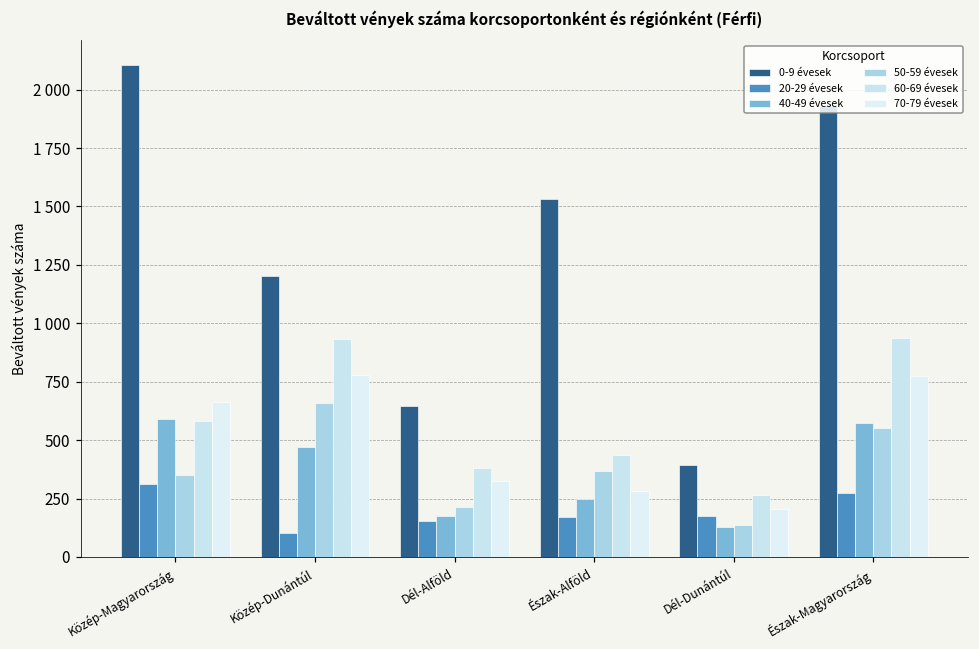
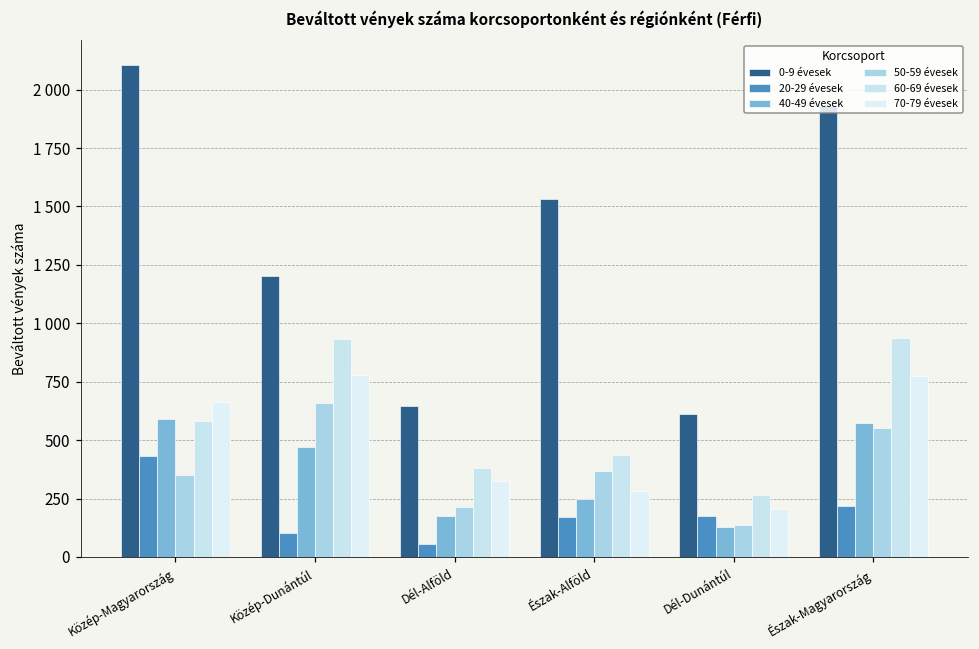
  {
    "0-9 évesek": {
      "Közép-Magyarország": 2110,
      "Közép-Dunántúl": 1200,
      "Dél-Alföld": 640,
      "Észak-Alföld": 1530,
-     "Dél-Dunántúl": 400
+     "Dél-Dunántúl": 610
    },
    "20-29 évesek": {
-     "Közép-Magyarország": 310,
+     "Közép-Magyarország": 430,
      "Közép-Dunántúl": 100,
-     "Dél-Alföld": 150,
+     "Dél-Alföld": 60,
      "Észak-Alföld": 170,
      "Dél-Dunántúl": 180,
-     "Észak-Magyarország": 280
+     "Észak-Magyarország": 220
    }
  }
